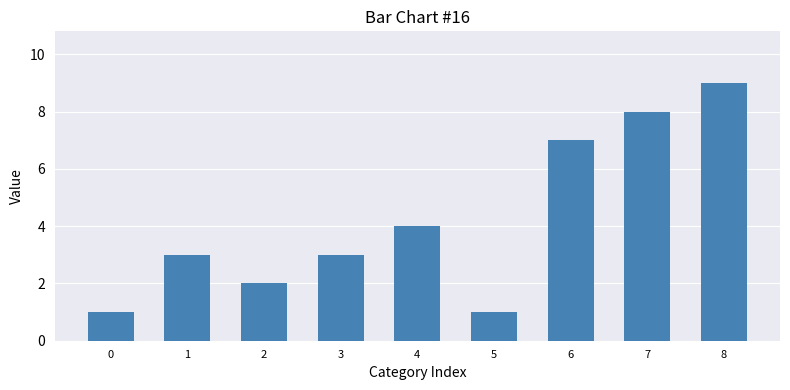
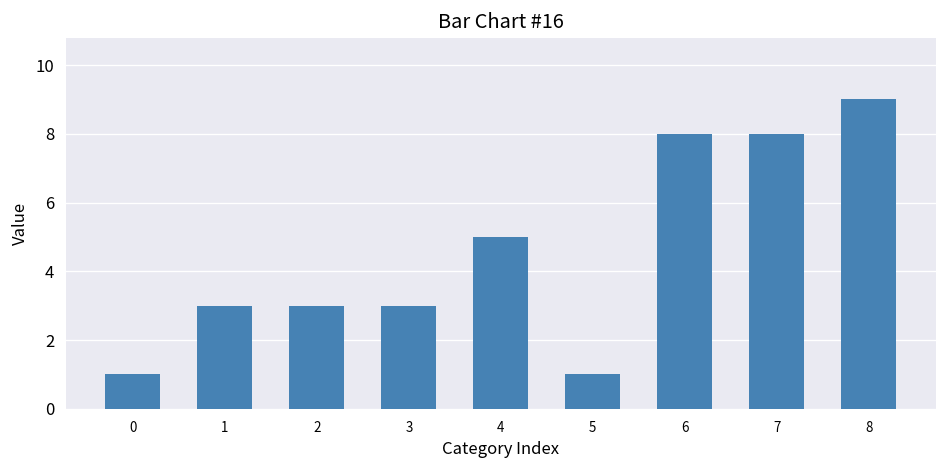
  {
    "0": 1,
    "1": 3,
-   "2": 2,
+   "2": 3,
    "3": 3,
-   "4": 4,
+   "4": 5,
    "5": 1,
-   "6": 7,
+   "6": 8,
    "7": 8,
    "8": 9
  }
